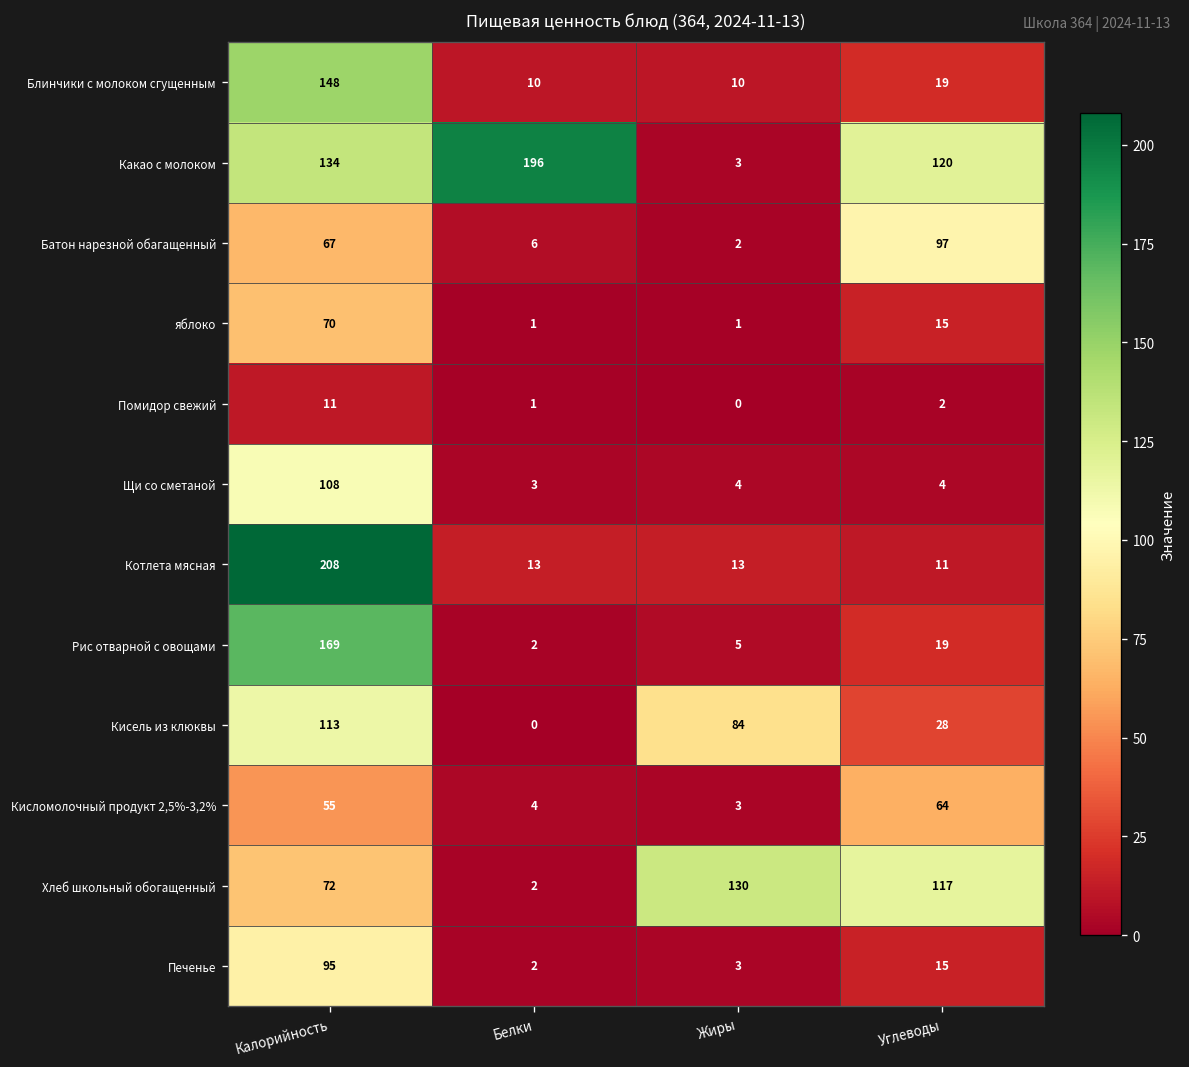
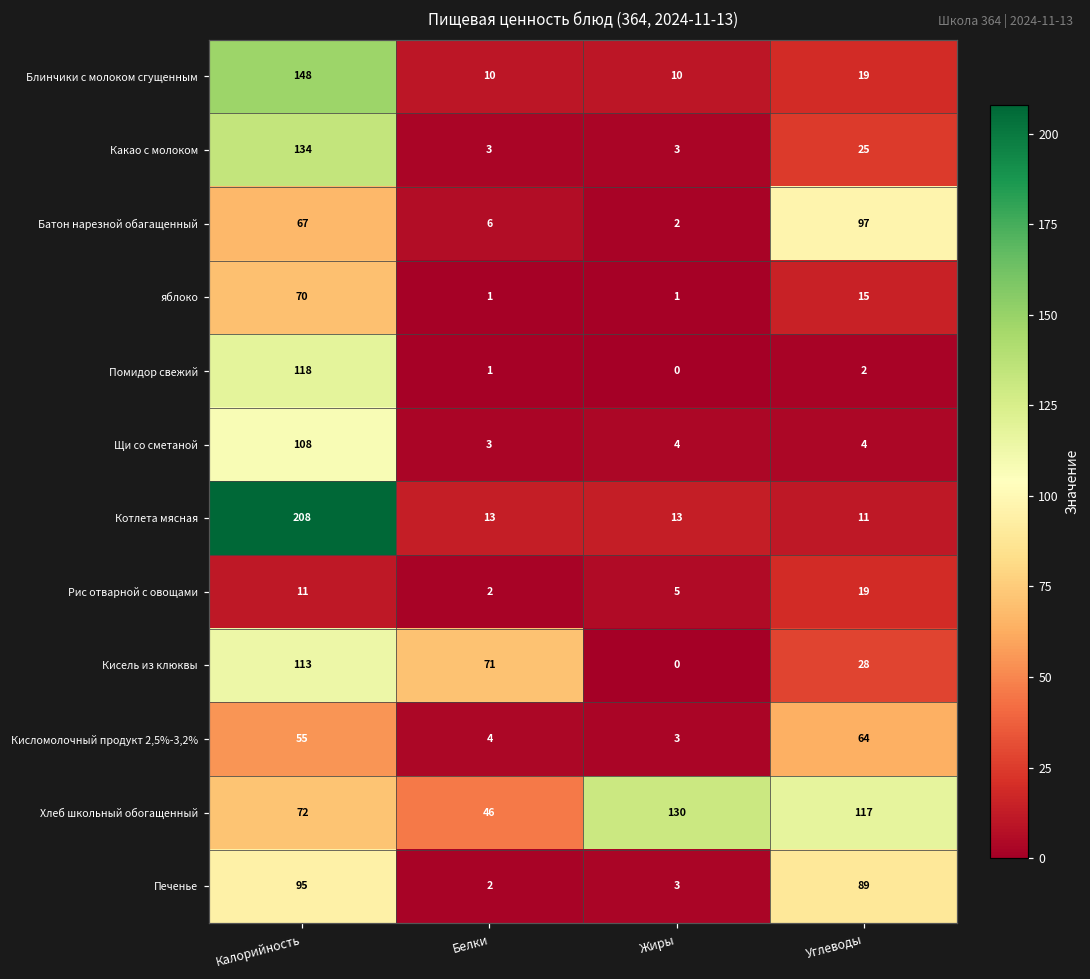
  {
    "Блинчики с молоком сгущенным": {
      "Калорийность": 148,
      "Белки": 10,
      "Жиры": 10,
      "Углеводы": 19
    },
    "Какао с молоком": {
      "Калорийность": 134,
-     "Белки": 196,
+     "Белки": 3,
      "Жиры": 3,
-     "Углеводы": 120
+     "Углеводы": 25
    },
    "Батон нарезной обагащенный": {
      "Калорийность": 67,
      "Белки": 6,
      "Жиры": 2,
      "Углеводы": 97
    },
    "яблоко": {
      "Калорийность": 70,
      "Белки": 1,
      "Жиры": 1,
      "Углеводы": 15
    },
    "Помидор свежий": {
-     "Калорийность": 11,
+     "Калорийность": 118,
      "Белки": 1,
      "Жиры": 0,
      "Углеводы": 2
    },
    "Щи со сметаной": {
      "Калорийность": 108,
      "Белки": 3,
      "Жиры": 4,
      "Углеводы": 4
    },
    "Котлета мясная": {
      "Калорийность": 208,
      "Белки": 13,
      "Жиры": 13,
      "Углеводы": 11
    },
    "Рис отварной с овощами": {
-     "Калорийность": 169,
+     "Калорийность": 11,
      "Белки": 2,
      "Жиры": 5,
      "Углеводы": 19
    },
    "Кисель из клюквы": {
      "Калорийность": 113,
-     "Белки": 0,
-     "Жиры": 84,
+     "Белки": 71,
+     "Жиры": 0,
      "Углеводы": 28
    },
    "Кисломолочный продукт 2,5%-3,2%": {
      "Калорийность": 55,
      "Белки": 4,
      "Жиры": 3,
      "Углеводы": 64
    },
    "Хлеб школьный обогащенный": {
      "Калорийность": 72,
-     "Белки": 2,
+     "Белки": 46,
      "Жиры": 130,
      "Углеводы": 117
    },
    "Печенье": {
      "Калорийность": 95,
      "Белки": 2,
      "Жиры": 3,
-     "Углеводы": 15
+     "Углеводы": 89
    }
  }
